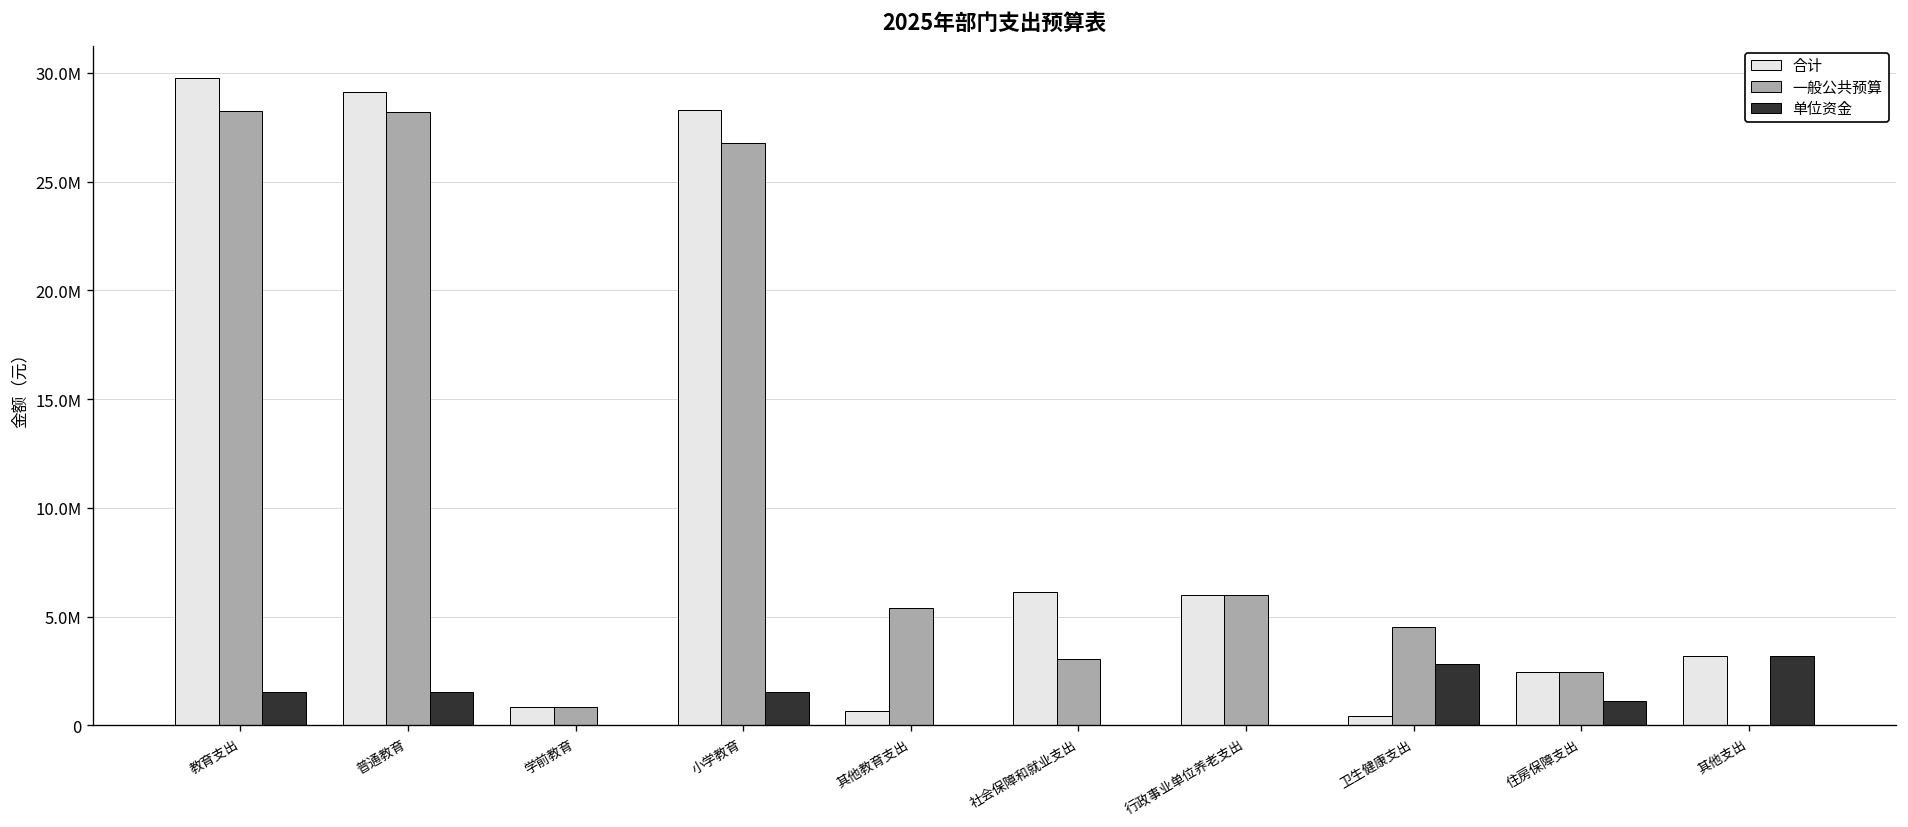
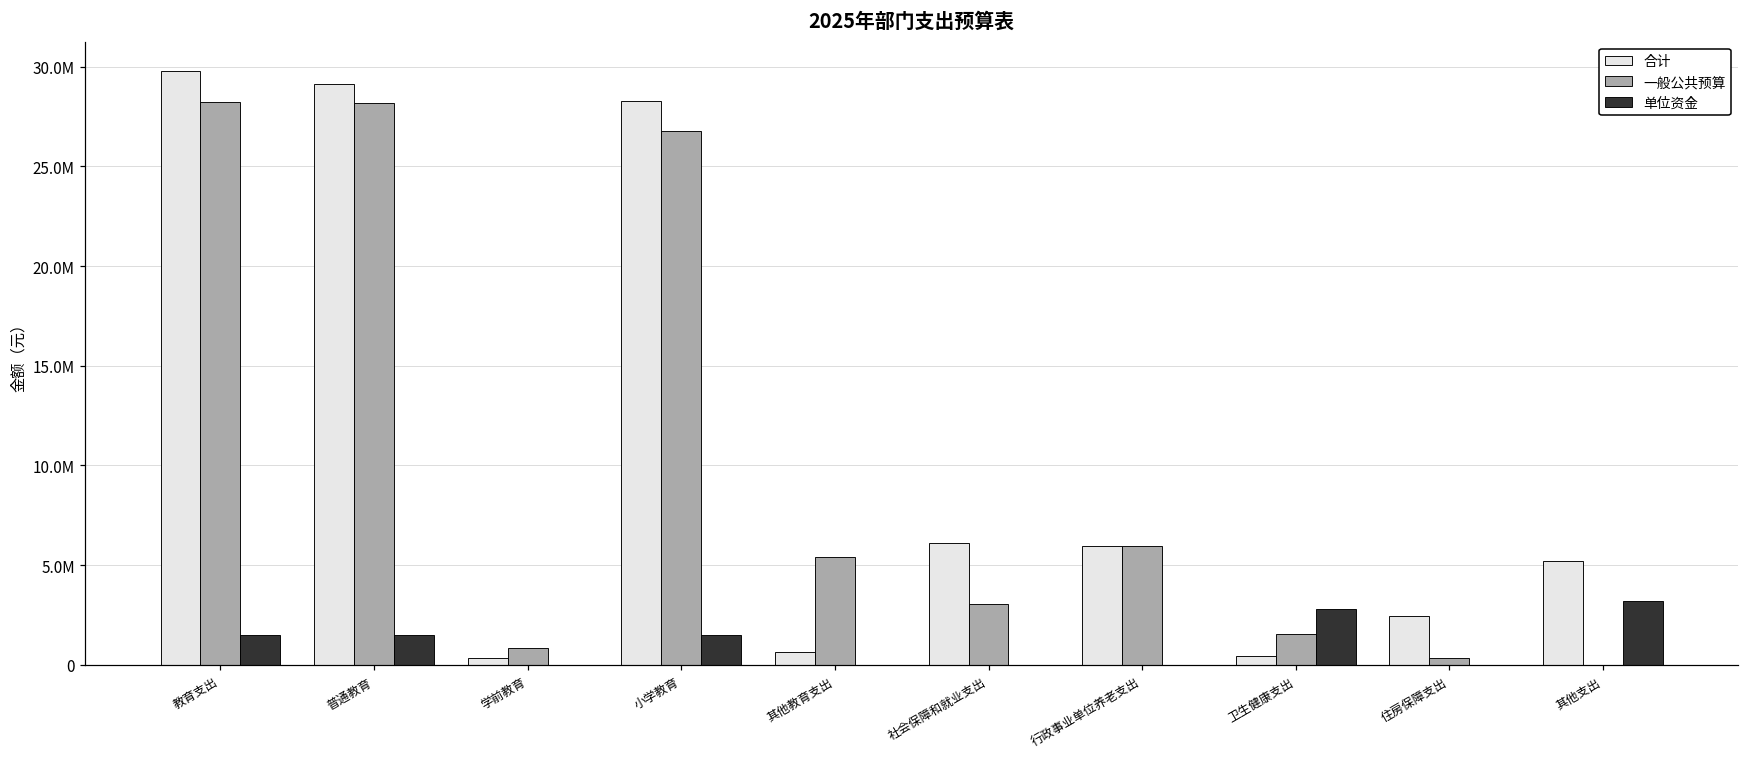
  {
    "合计": {
      "教育支出": 29800000,
      "普通教育": 29100000,
-     "学前教育": 800000,
+     "学前教育": 400000,
      "小学教育": 28300000,
      "其他教育支出": 600000,
      "社会保障和就业支出": 6100000,
      "行政事业单位养老支出": 6000000,
      "卫生健康支出": 400000,
      "住房保障支出": 2500000,
-     "其他支出": 3200000
+     "其他支出": 5200000
    },
    "一般公共预算": {
      "教育支出": 28300000,
      "普通教育": 28200000,
      "学前教育": 800000,
      "小学教育": 26800000,
      "其他教育支出": 5400000,
      "社会保障和就业支出": 3000000,
      "行政事业单位养老支出": 6000000,
-     "卫生健康支出": 4500000,
-     "住房保障支出": 2500000,
+     "卫生健康支出": 1600000,
+     "住房保障支出": 400000,
      "其他支出": 0
    },
    "单位资金": {
      "教育支出": 1500000,
      "普通教育": 1500000,
      "学前教育": 0,
      "小学教育": 1500000,
      "其他教育支出": 0,
      "社会保障和就业支出": 0,
      "行政事业单位养老支出": 0,
      "卫生健康支出": 2800000,
-     "住房保障支出": 1100000,
+     "住房保障支出": 0,
      "其他支出": 3200000
    }
  }
